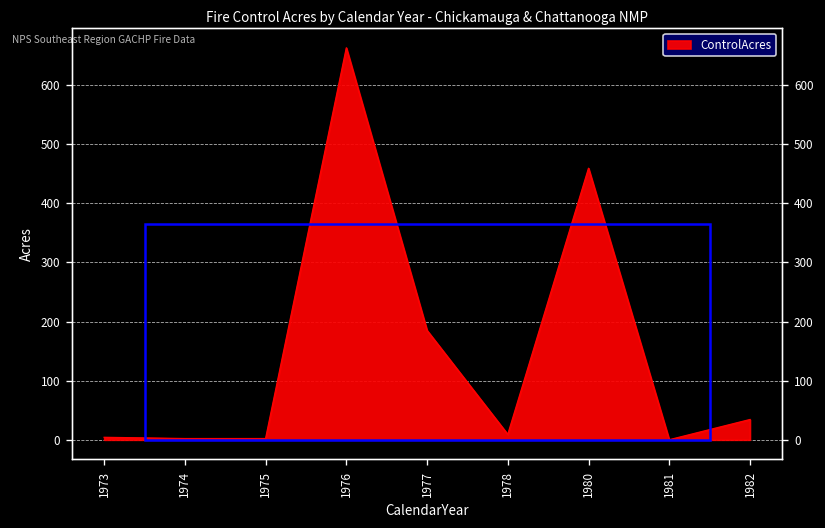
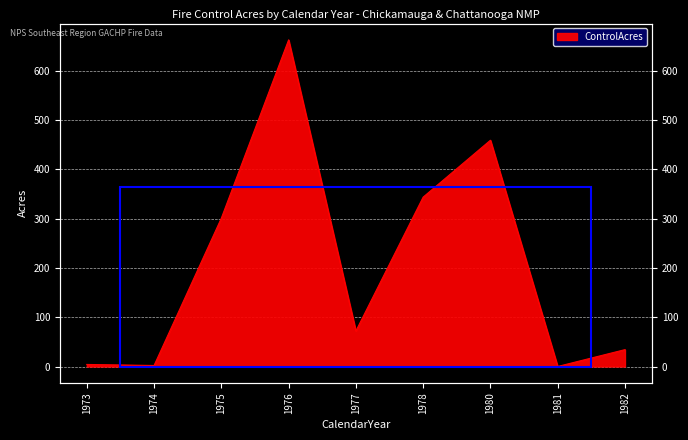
  {
    "1973": 0,
    "1974": 0,
-   "1975": 0,
+   "1975": 300,
    "1976": 660,
-   "1977": 190,
-   "1978": 10,
+   "1977": 70,
+   "1978": 340,
    "1980": 460,
    "1981": 0,
    "1982": 30
  }
